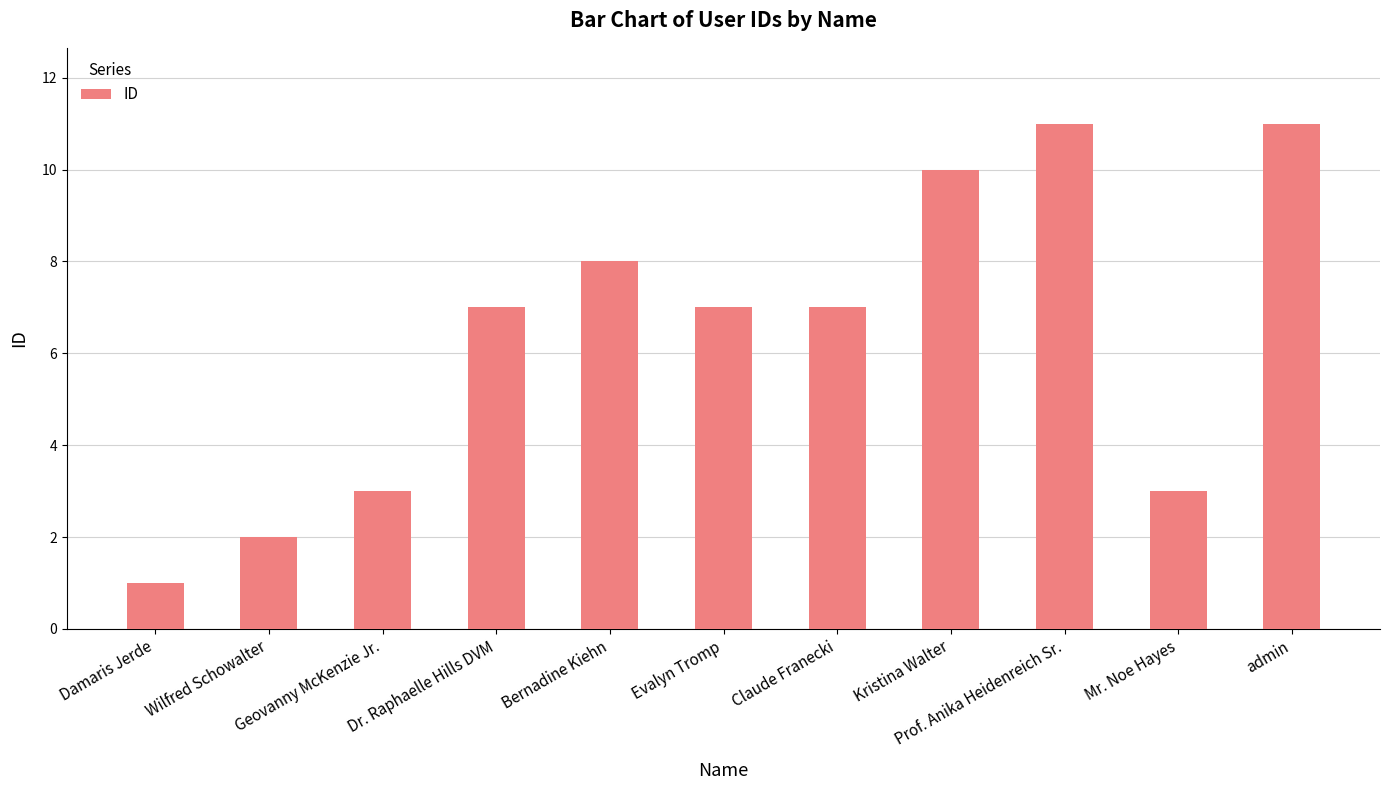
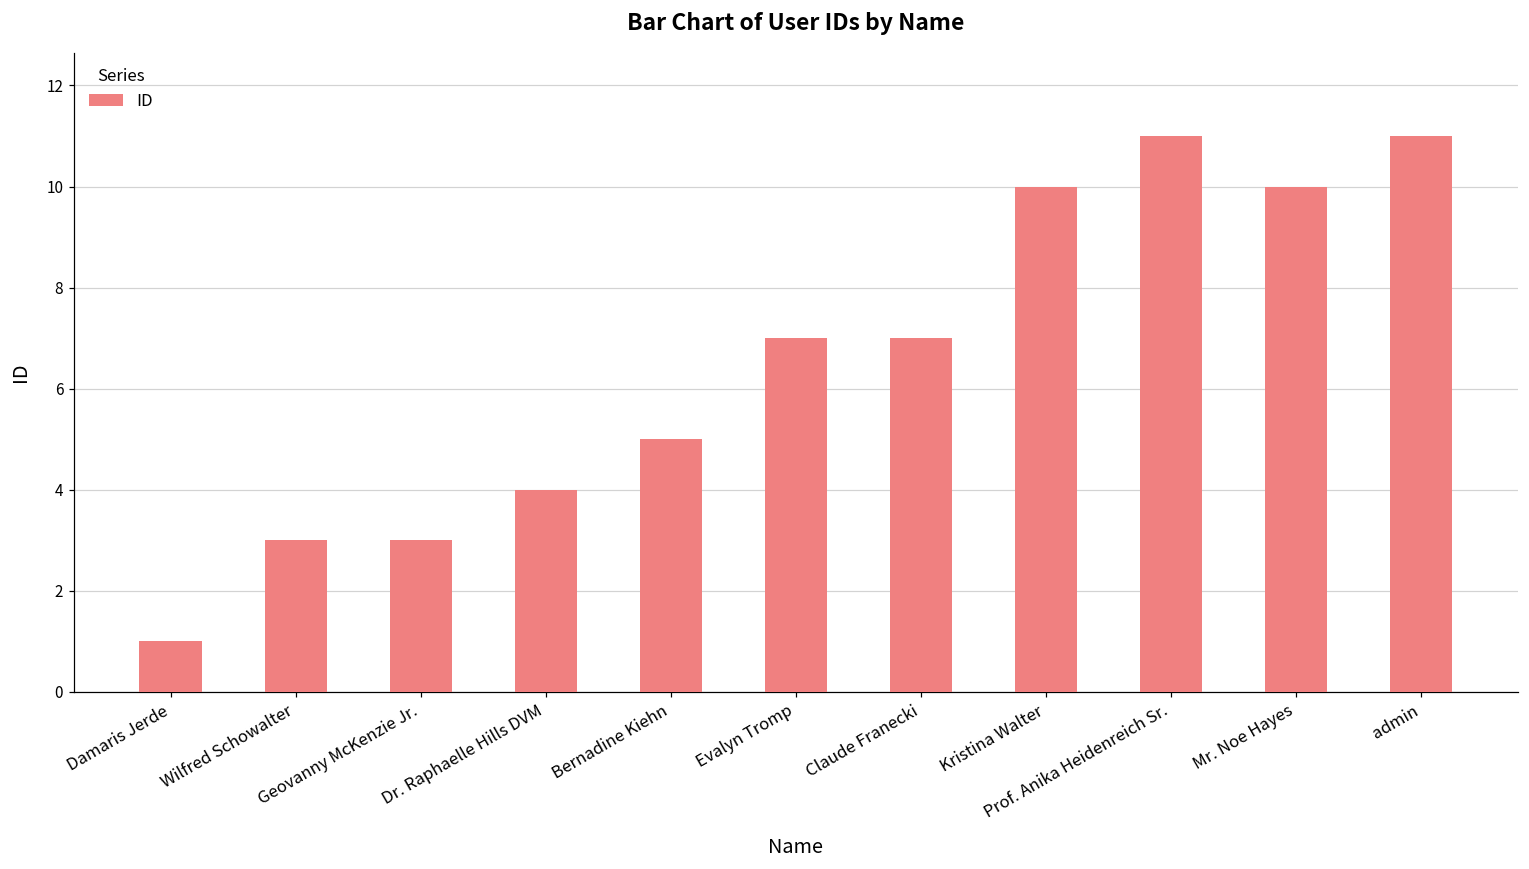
  {
    "Damaris Jerde": 1,
-   "Wilfred Schowalter": 2,
+   "Wilfred Schowalter": 3,
    "Geovanny McKenzie Jr.": 3,
-   "Dr. Raphaelle Hills DVM": 7,
-   "Bernadine Kiehn": 8,
+   "Dr. Raphaelle Hills DVM": 4,
+   "Bernadine Kiehn": 5,
    "Evalyn Tromp": 7,
    "Claude Franecki": 7,
    "Kristina Walter": 10,
    "Prof. Anika Heidenreich Sr.": 11,
-   "Mr. Noe Hayes": 3,
+   "Mr. Noe Hayes": 10,
    "admin": 11
  }
